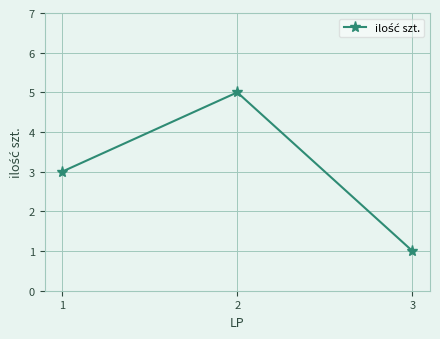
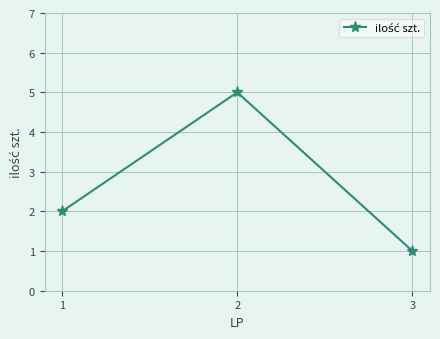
  {
-   "1": 3,
+   "1": 2,
    "2": 5,
    "3": 1
  }
